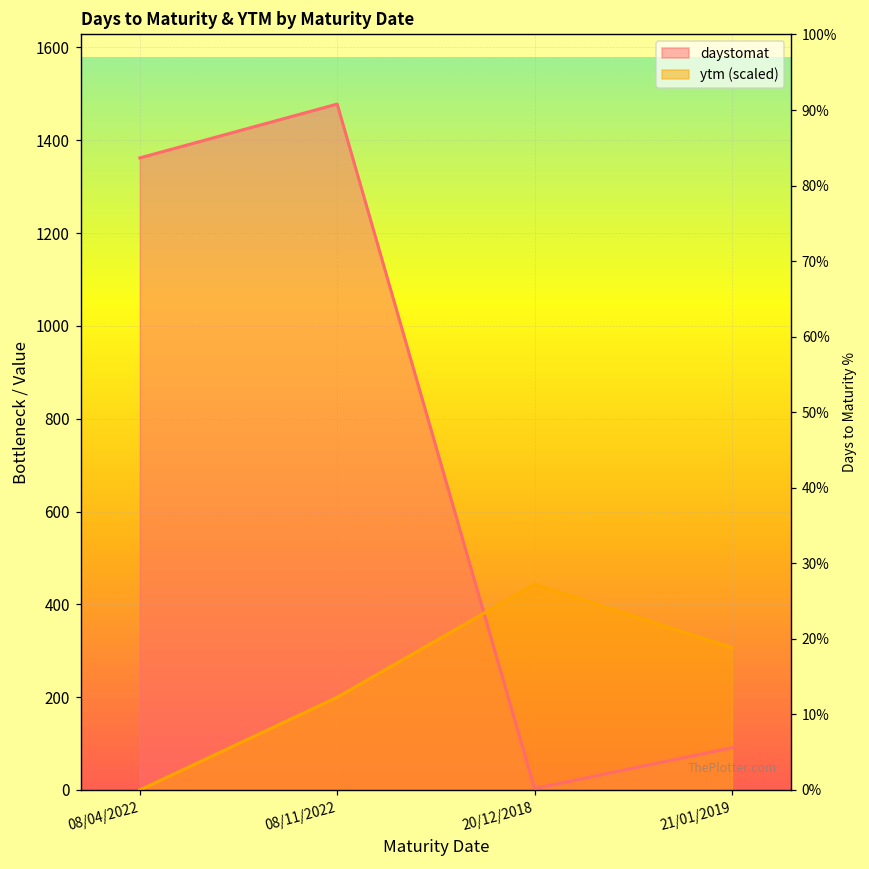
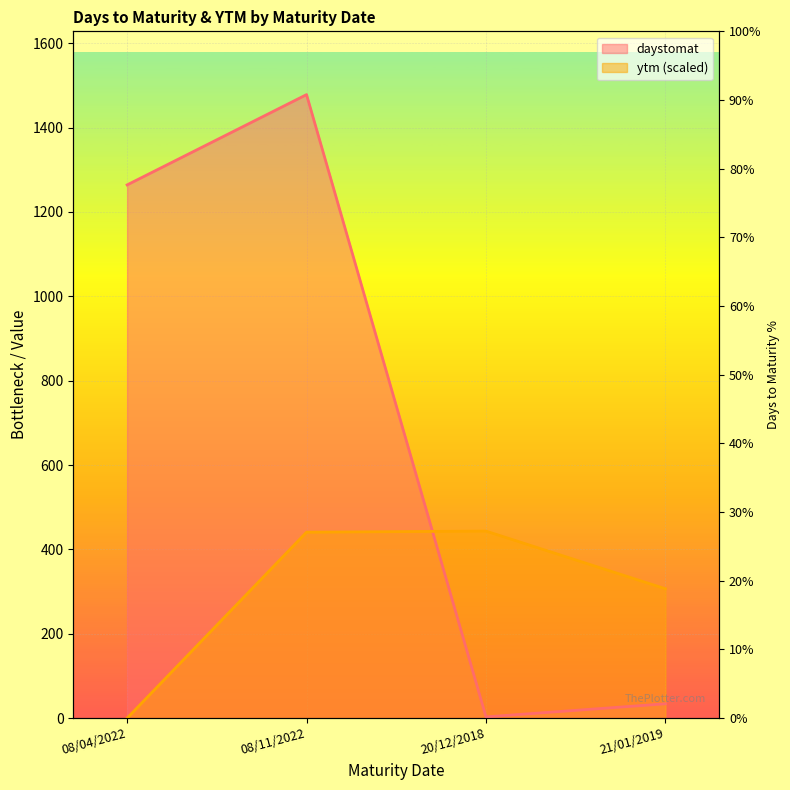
  {
    "daystomat": {
-     "08/04/2022": 1360,
+     "08/04/2022": 1260,
      "08/11/2022": 1480,
      "20/12/2018": 0,
-     "21/01/2019": 90
+     "21/01/2019": 30
    },
    "ytm (scaled)": {
      "08/04/2022": 0,
-     "08/11/2022": 200,
+     "08/11/2022": 440,
      "20/12/2018": 440,
      "21/01/2019": 310
    }
  }
